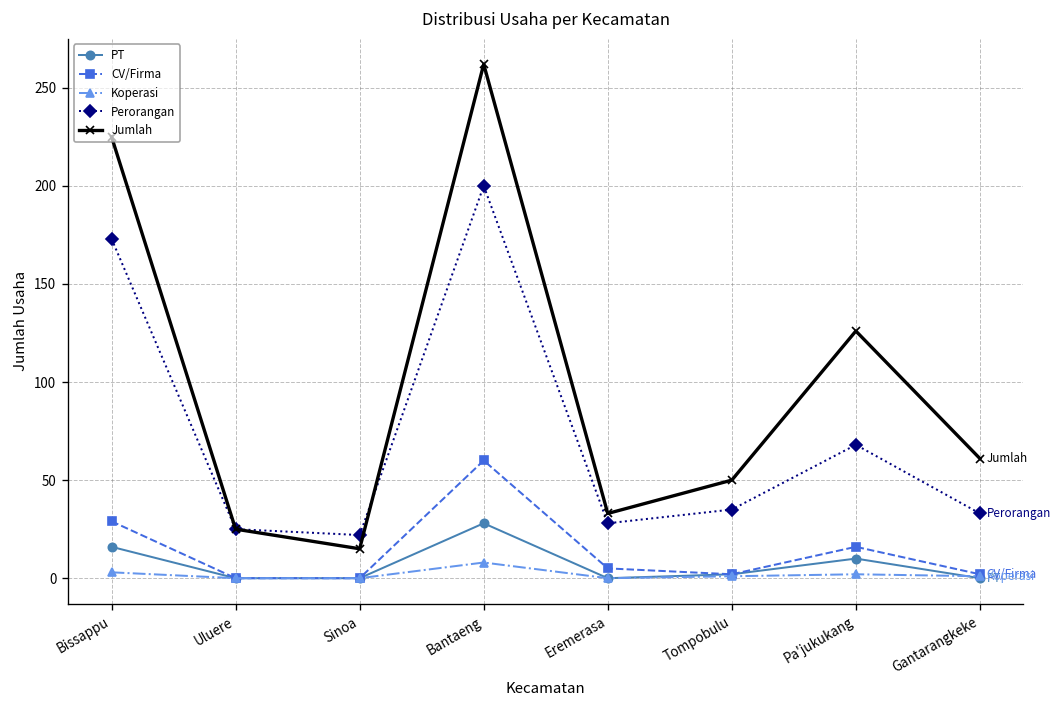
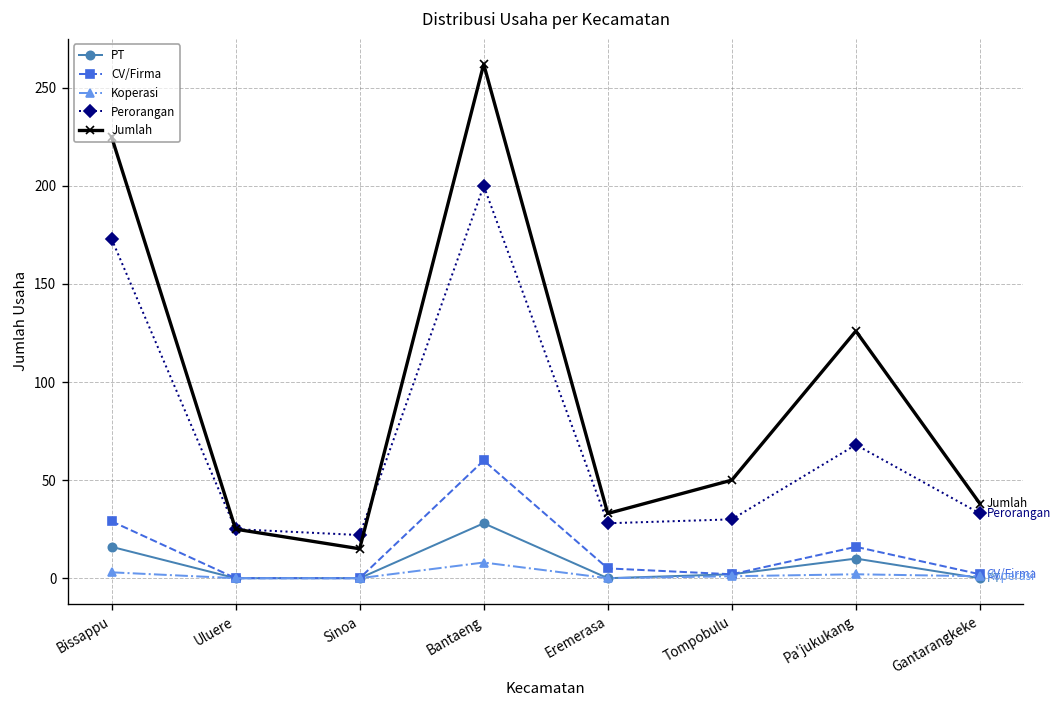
  {
    "Perorangan": {
      "Bissappu": 173,
      "Sinoa": 22,
      "Bantaeng": 200,
      "Eremerasa": 28,
-     "Tompobulu": 35,
+     "Tompobulu": 30,
      "Pa'jukukang": 68,
      "Gantarangkeke": 33
    },
    "Jumlah": {
      "Sinoa": 15,
      "Bantaeng": 262,
      "Eremerasa": 33,
      "Tompobulu": 50,
      "Pa'jukukang": 126,
-     "Gantarangkeke": 61
+     "Gantarangkeke": 38
    }
  }
